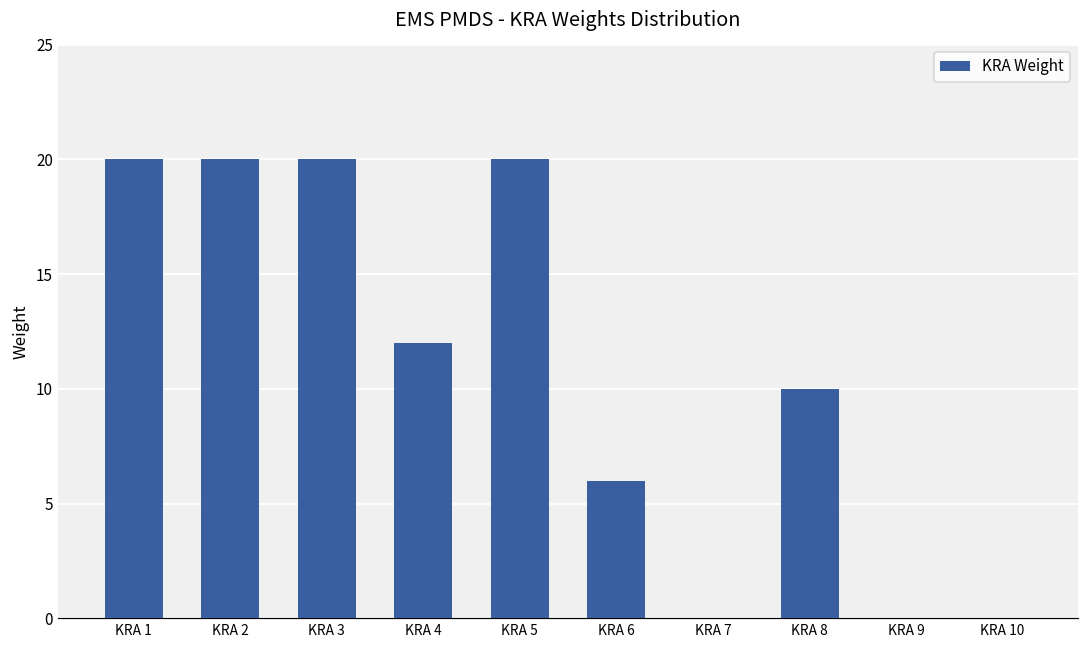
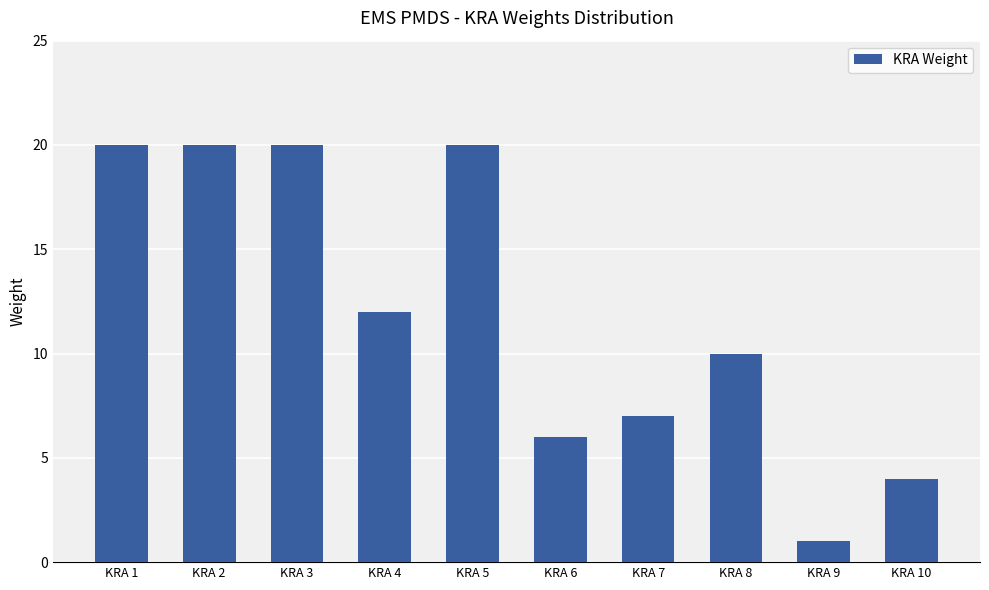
  {
    "KRA 1": 20,
    "KRA 2": 20,
    "KRA 3": 20,
    "KRA 4": 12,
    "KRA 5": 20,
    "KRA 6": 6,
-   "KRA 7": 0,
+   "KRA 7": 7,
    "KRA 8": 10,
-   "KRA 9": 0,
-   "KRA 10": 0
+   "KRA 9": 1,
+   "KRA 10": 4
  }
